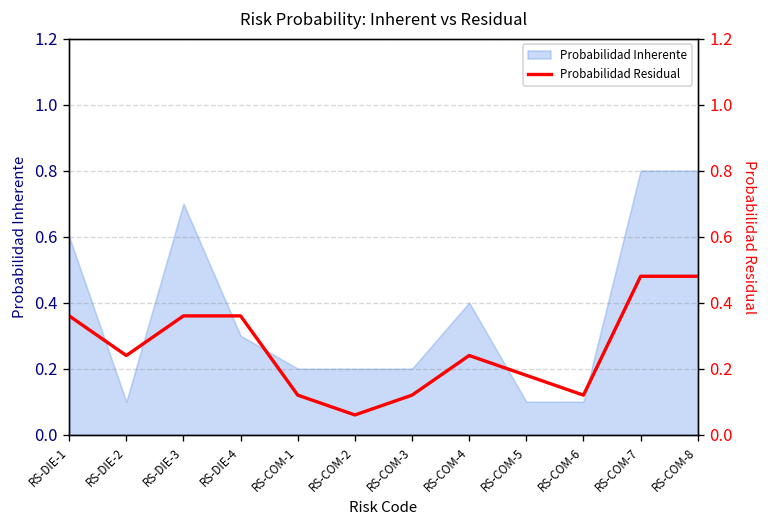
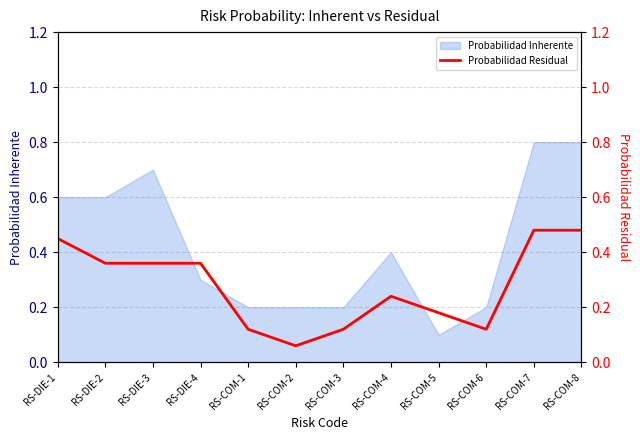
  {
    "Probabilidad Inherente": {
      "RS-DIE-1": 0.6,
-     "RS-DIE-2": 0.1,
+     "RS-DIE-2": 0.6,
      "RS-DIE-3": 0.7,
      "RS-DIE-4": 0.3,
      "RS-COM-1": 0.2,
      "RS-COM-2": 0.2,
      "RS-COM-3": 0.2,
      "RS-COM-4": 0.4,
      "RS-COM-5": 0.1,
-     "RS-COM-6": 0.1,
+     "RS-COM-6": 0.2,
      "RS-COM-7": 0.8,
      "RS-COM-8": 0.8
    },
    "Probabilidad Residual": {
-     "RS-DIE-1": 0.36,
-     "RS-DIE-2": 0.24,
+     "RS-DIE-1": 0.45,
+     "RS-DIE-2": 0.36,
      "RS-DIE-3": 0.36,
      "RS-DIE-4": 0.36,
      "RS-COM-1": 0.12,
      "RS-COM-2": 0.06,
      "RS-COM-3": 0.12,
      "RS-COM-4": 0.24,
      "RS-COM-5": 0.18,
      "RS-COM-6": 0.12,
      "RS-COM-7": 0.48,
      "RS-COM-8": 0.48
    }
  }
